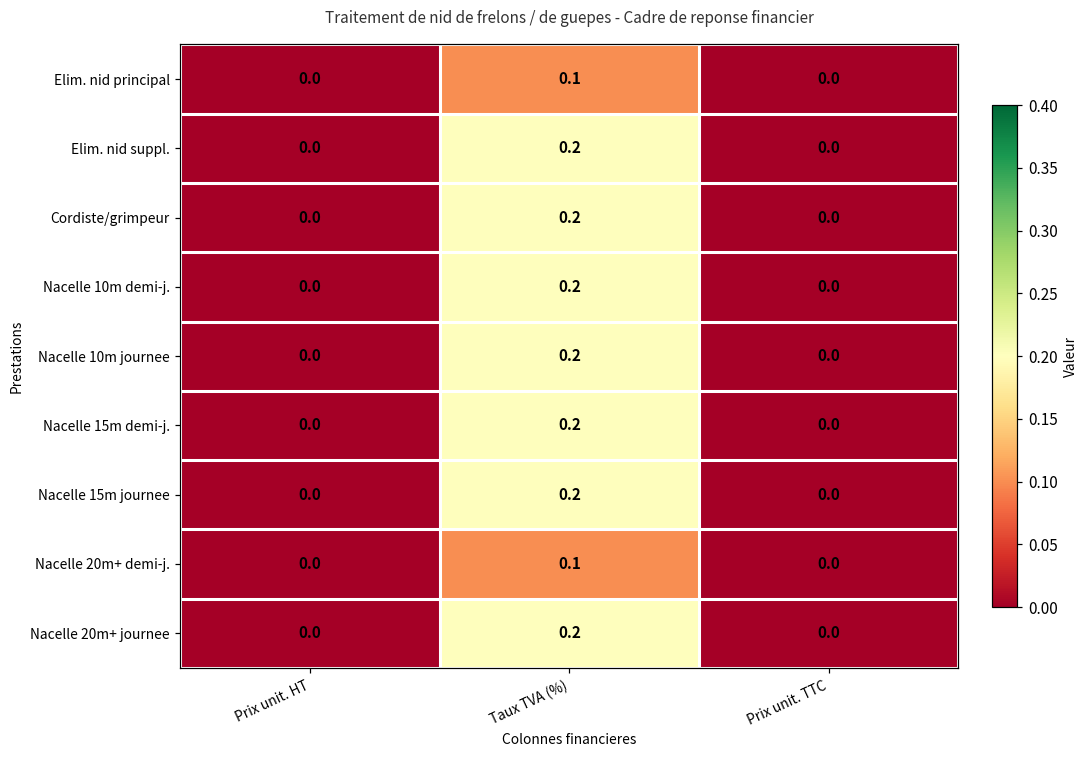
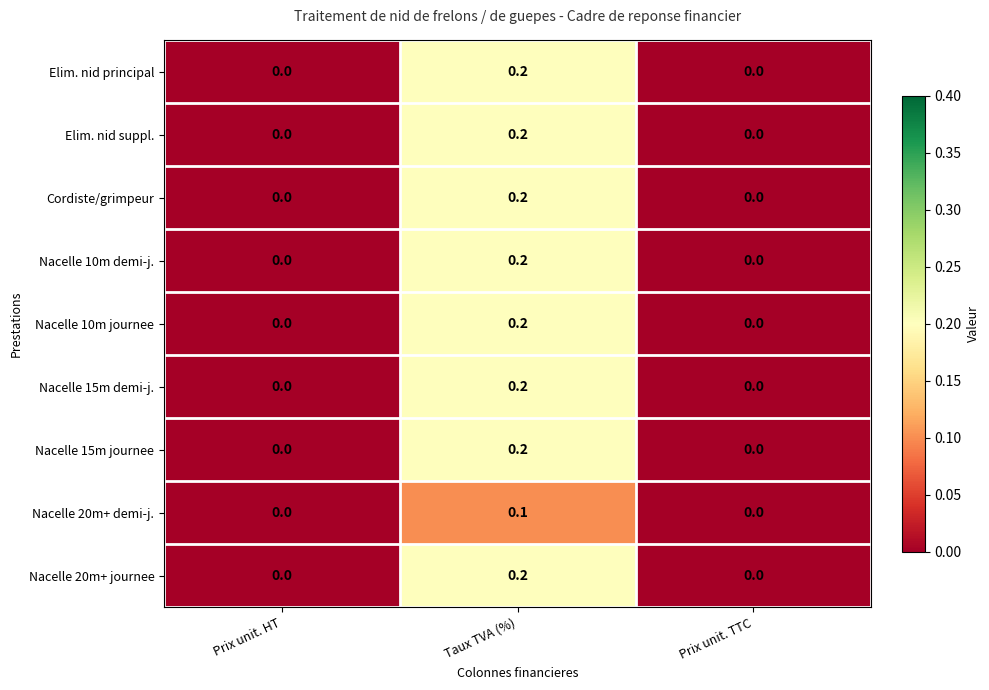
  {
    "Elim. nid principal": {
      "Prix unit. HT": 0.0,
-     "Taux TVA (%)": 0.1,
+     "Taux TVA (%)": 0.2,
      "Prix unit. TTC": 0.0
    },
    "Elim. nid suppl.": {
      "Prix unit. HT": 0.0,
      "Taux TVA (%)": 0.2,
      "Prix unit. TTC": 0.0
    },
    "Cordiste/grimpeur": {
      "Prix unit. HT": 0.0,
      "Taux TVA (%)": 0.2,
      "Prix unit. TTC": 0.0
    },
    "Nacelle 10m demi-j.": {
      "Prix unit. HT": 0.0,
      "Taux TVA (%)": 0.2,
      "Prix unit. TTC": 0.0
    },
    "Nacelle 10m journee": {
      "Prix unit. HT": 0.0,
      "Taux TVA (%)": 0.2,
      "Prix unit. TTC": 0.0
    },
    "Nacelle 15m demi-j.": {
      "Prix unit. HT": 0.0,
      "Taux TVA (%)": 0.2,
      "Prix unit. TTC": 0.0
    },
    "Nacelle 15m journee": {
      "Prix unit. HT": 0.0,
      "Taux TVA (%)": 0.2,
      "Prix unit. TTC": 0.0
    },
    "Nacelle 20m+ demi-j.": {
      "Prix unit. HT": 0.0,
      "Taux TVA (%)": 0.1,
      "Prix unit. TTC": 0.0
    },
    "Nacelle 20m+ journee": {
      "Prix unit. HT": 0.0,
      "Taux TVA (%)": 0.2,
      "Prix unit. TTC": 0.0
    }
  }
